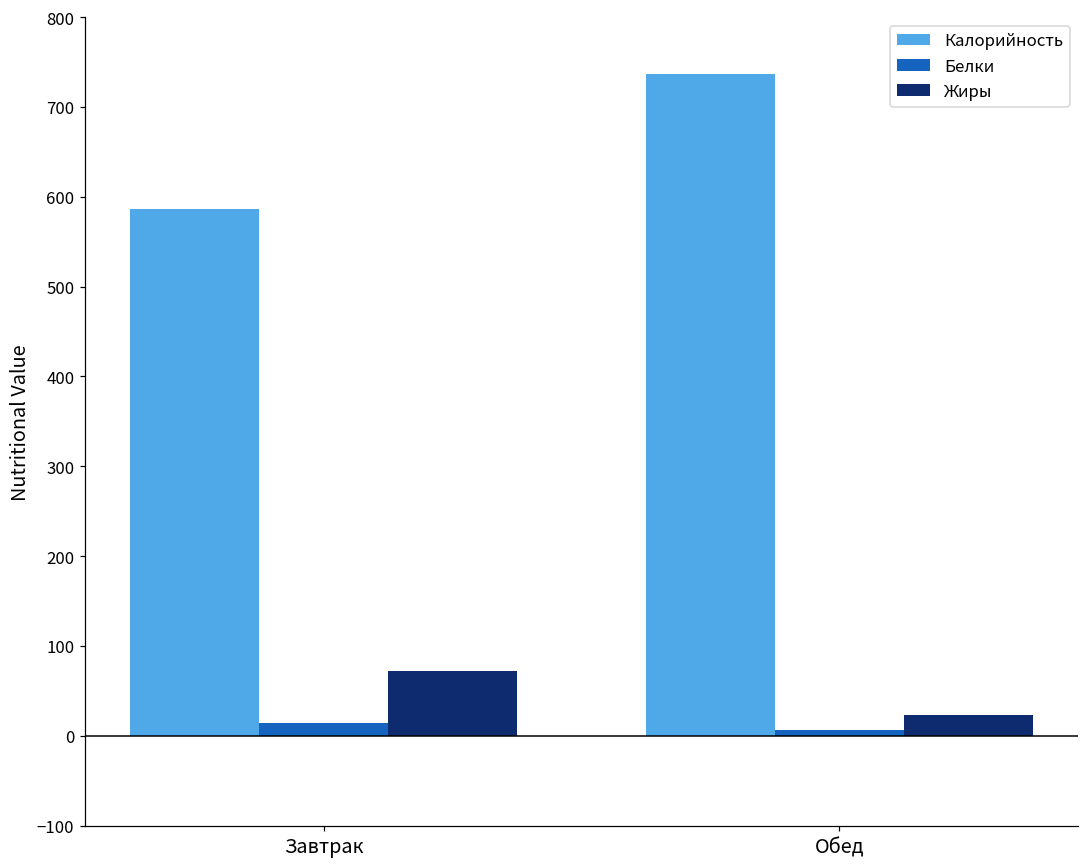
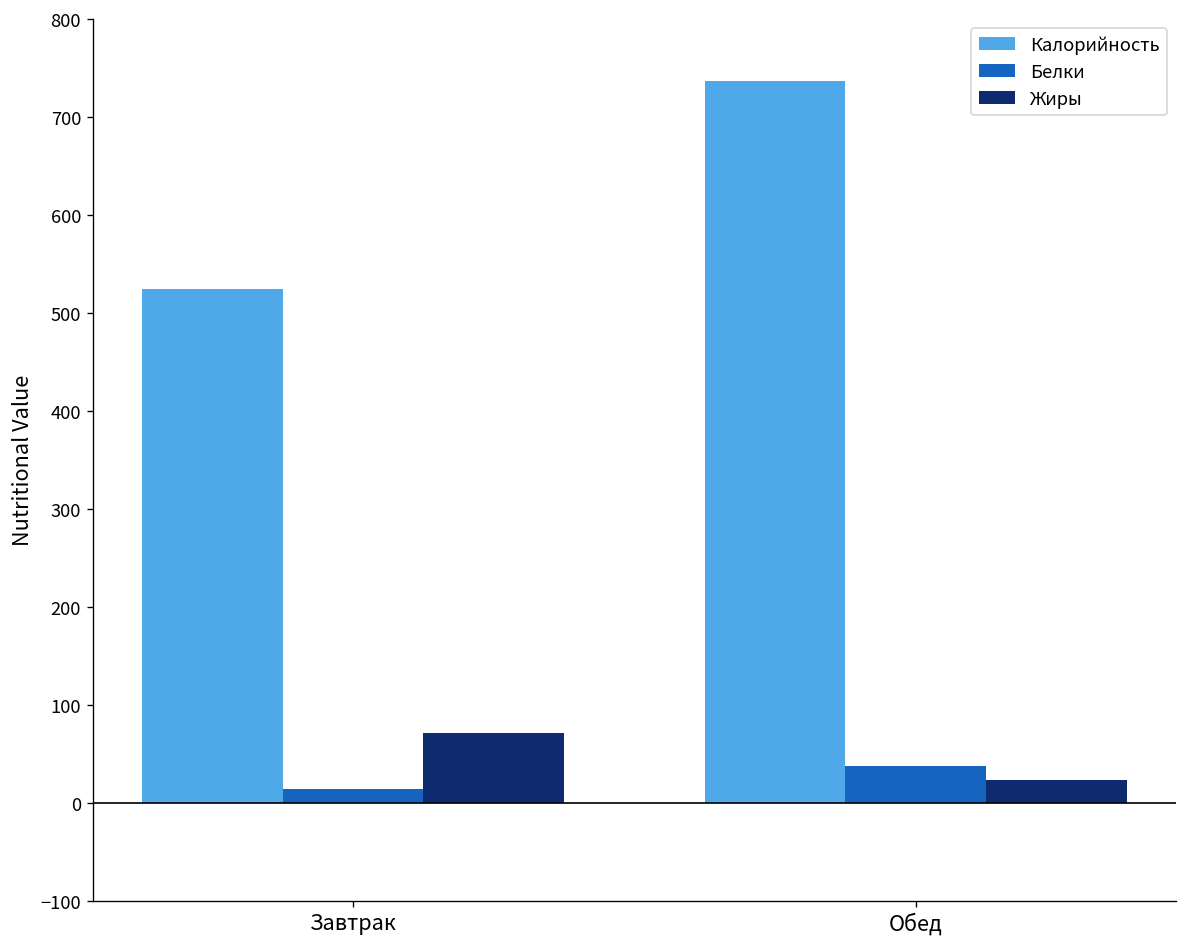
  {
    "Калорийность": {
-     "Завтрак": 590,
+     "Завтрак": 520,
      "Обед": 740
    },
    "Белки": {
      "Завтрак": 10,
-     "Обед": 10
+     "Обед": 40
    },
    "Жиры": {
      "Завтрак": 70,
      "Обед": 20
    }
  }
